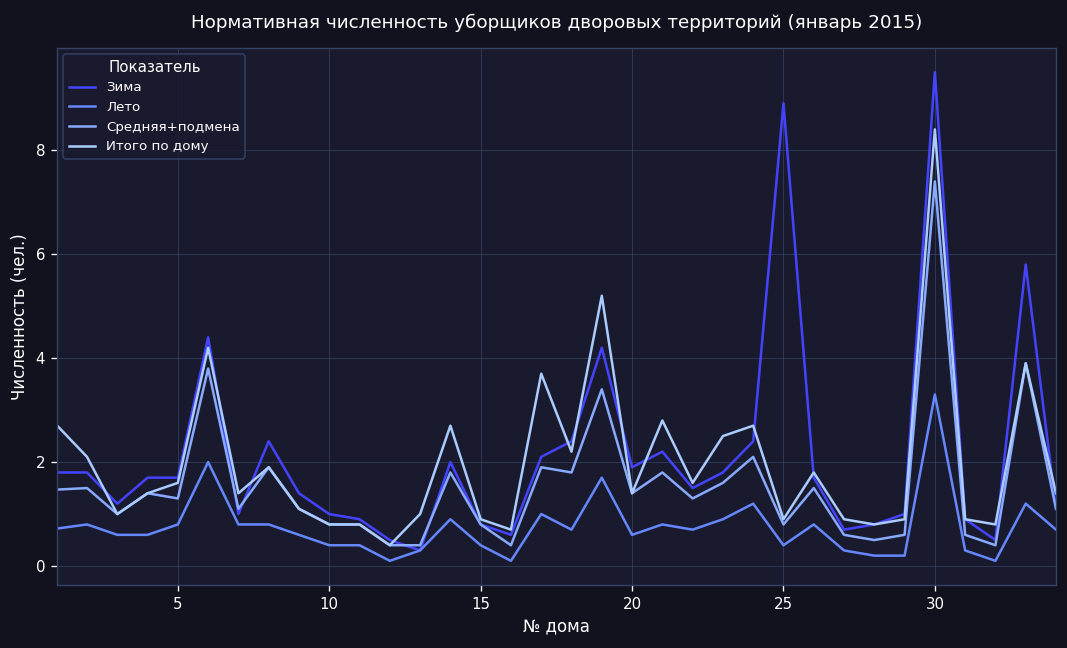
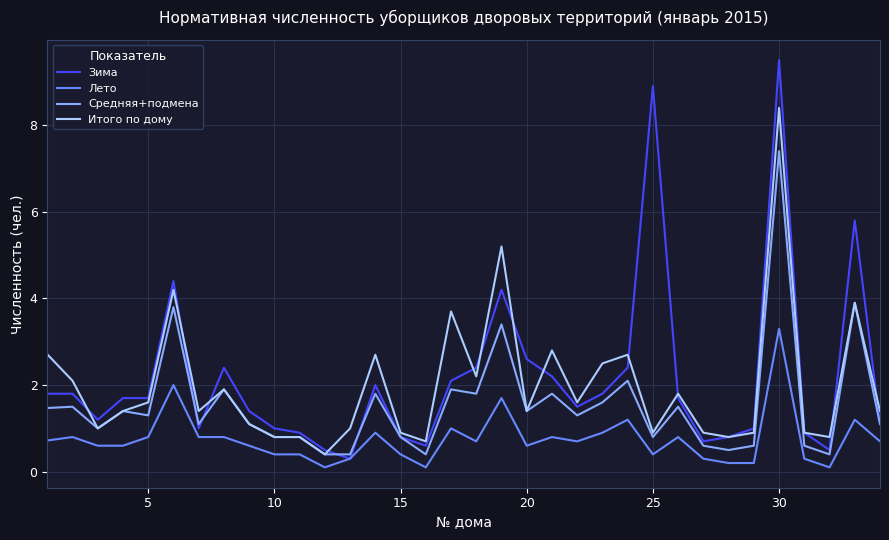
  {
    "Зима": {
      "5": 1.7,
      "10": 1.0,
-     "20": 1.9,
+     "20": 2.6,
      "25": 8.9,
      "30": 9.5
    }
  }
